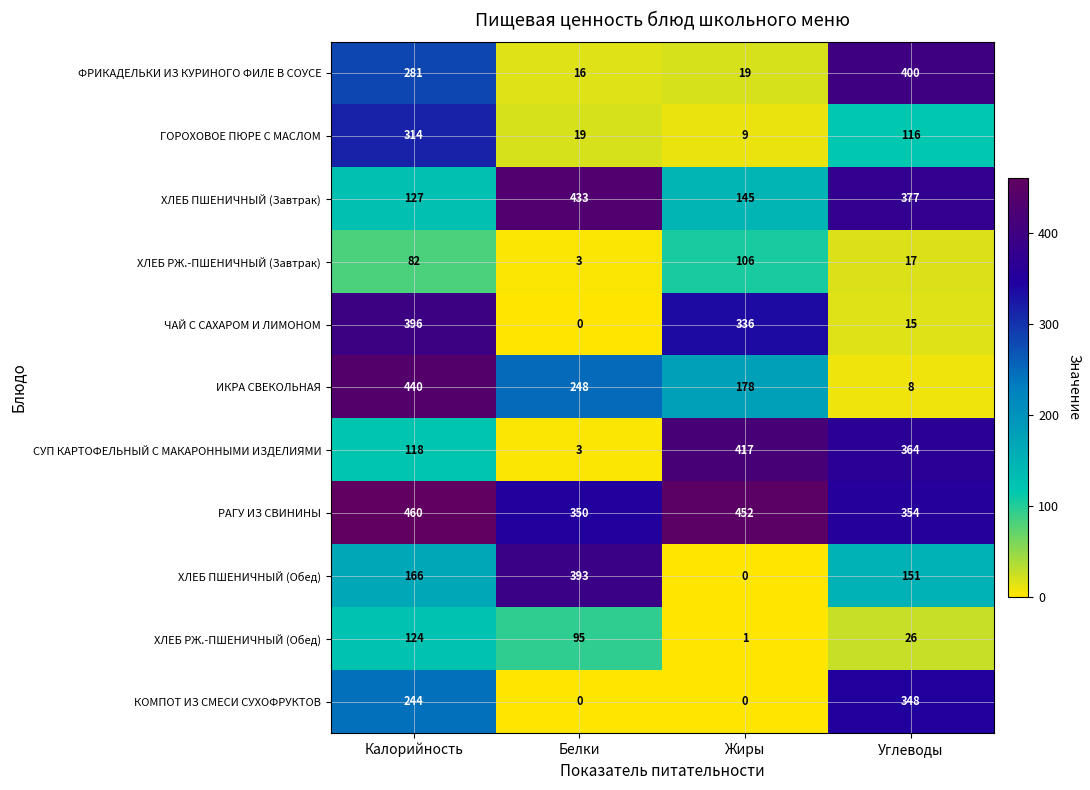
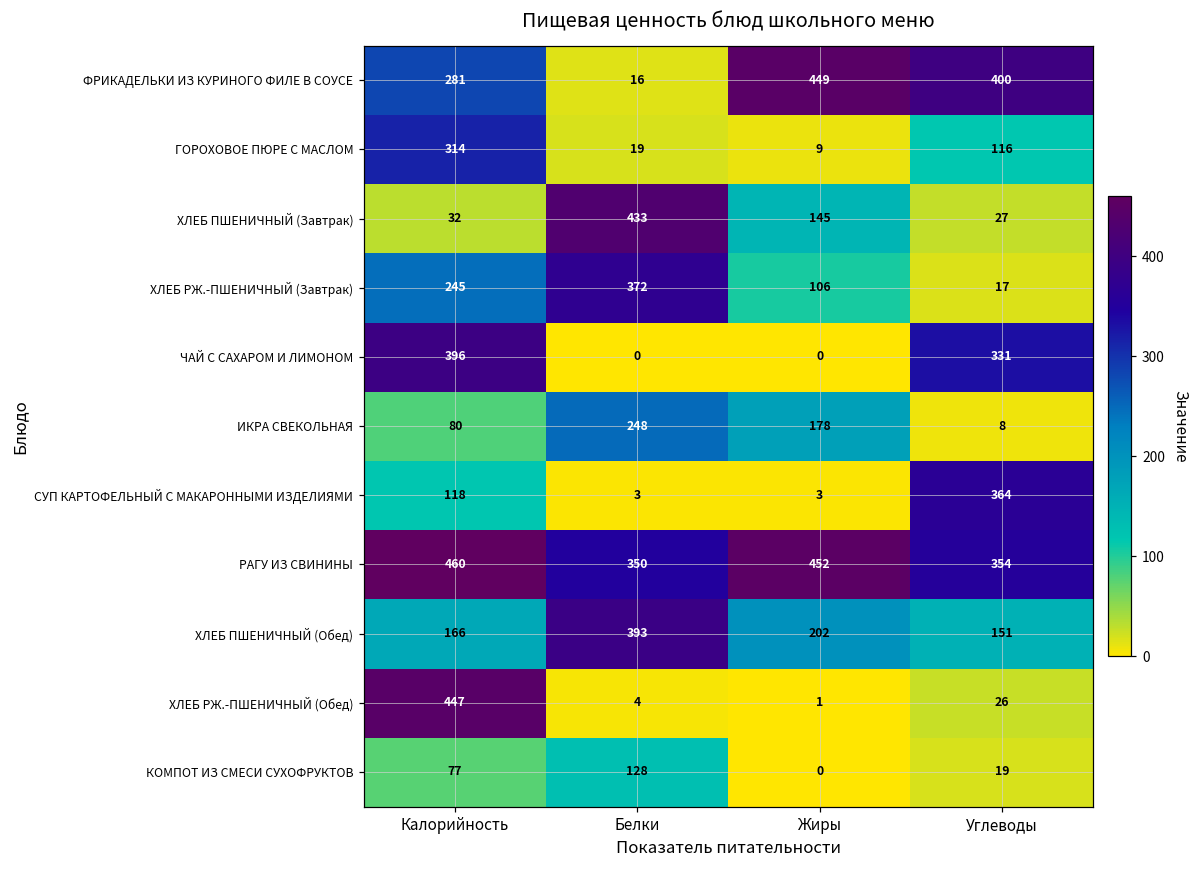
  {
    "ФРИКАДЕЛЬКИ ИЗ КУРИНОГО ФИЛЕ В СОУСЕ": {
      "Калорийность": 281,
      "Белки": 16,
-     "Жиры": 19,
+     "Жиры": 449,
      "Углеводы": 400
    },
    "ГОРОХОВОЕ ПЮРЕ С МАСЛОМ": {
      "Калорийность": 314,
      "Белки": 19,
      "Жиры": 9,
      "Углеводы": 116
    },
    "ХЛЕБ ПШЕНИЧНЫЙ (Завтрак)": {
-     "Калорийность": 127,
+     "Калорийность": 32,
      "Белки": 433,
      "Жиры": 145,
-     "Углеводы": 377
+     "Углеводы": 27
    },
    "ХЛЕБ РЖ.-ПШЕНИЧНЫЙ (Завтрак)": {
-     "Калорийность": 82,
-     "Белки": 3,
+     "Калорийность": 245,
+     "Белки": 372,
      "Жиры": 106,
      "Углеводы": 17
    },
    "ЧАЙ С САХАРОМ И ЛИМОНОМ": {
      "Калорийность": 396,
      "Белки": 0,
-     "Жиры": 336,
-     "Углеводы": 15
+     "Жиры": 0,
+     "Углеводы": 331
    },
    "ИКРА СВЕКОЛЬНАЯ": {
-     "Калорийность": 440,
+     "Калорийность": 80,
      "Белки": 248,
      "Жиры": 178,
      "Углеводы": 8
    },
    "СУП КАРТОФЕЛЬНЫЙ С МАКАРОННЫМИ ИЗДЕЛИЯМИ": {
      "Калорийность": 118,
      "Белки": 3,
-     "Жиры": 417,
+     "Жиры": 3,
      "Углеводы": 364
    },
    "РАГУ ИЗ СВИНИНЫ": {
      "Калорийность": 460,
      "Белки": 350,
      "Жиры": 452,
      "Углеводы": 354
    },
    "ХЛЕБ ПШЕНИЧНЫЙ (Обед)": {
      "Калорийность": 166,
      "Белки": 393,
-     "Жиры": 0,
+     "Жиры": 202,
      "Углеводы": 151
    },
    "ХЛЕБ РЖ.-ПШЕНИЧНЫЙ (Обед)": {
-     "Калорийность": 124,
-     "Белки": 95,
+     "Калорийность": 447,
+     "Белки": 4,
      "Жиры": 1,
      "Углеводы": 26
    },
    "КОМПОТ ИЗ СМЕСИ СУХОФРУКТОВ": {
-     "Калорийность": 244,
-     "Белки": 0,
+     "Калорийность": 77,
+     "Белки": 128,
      "Жиры": 0,
-     "Углеводы": 348
+     "Углеводы": 19
    }
  }
